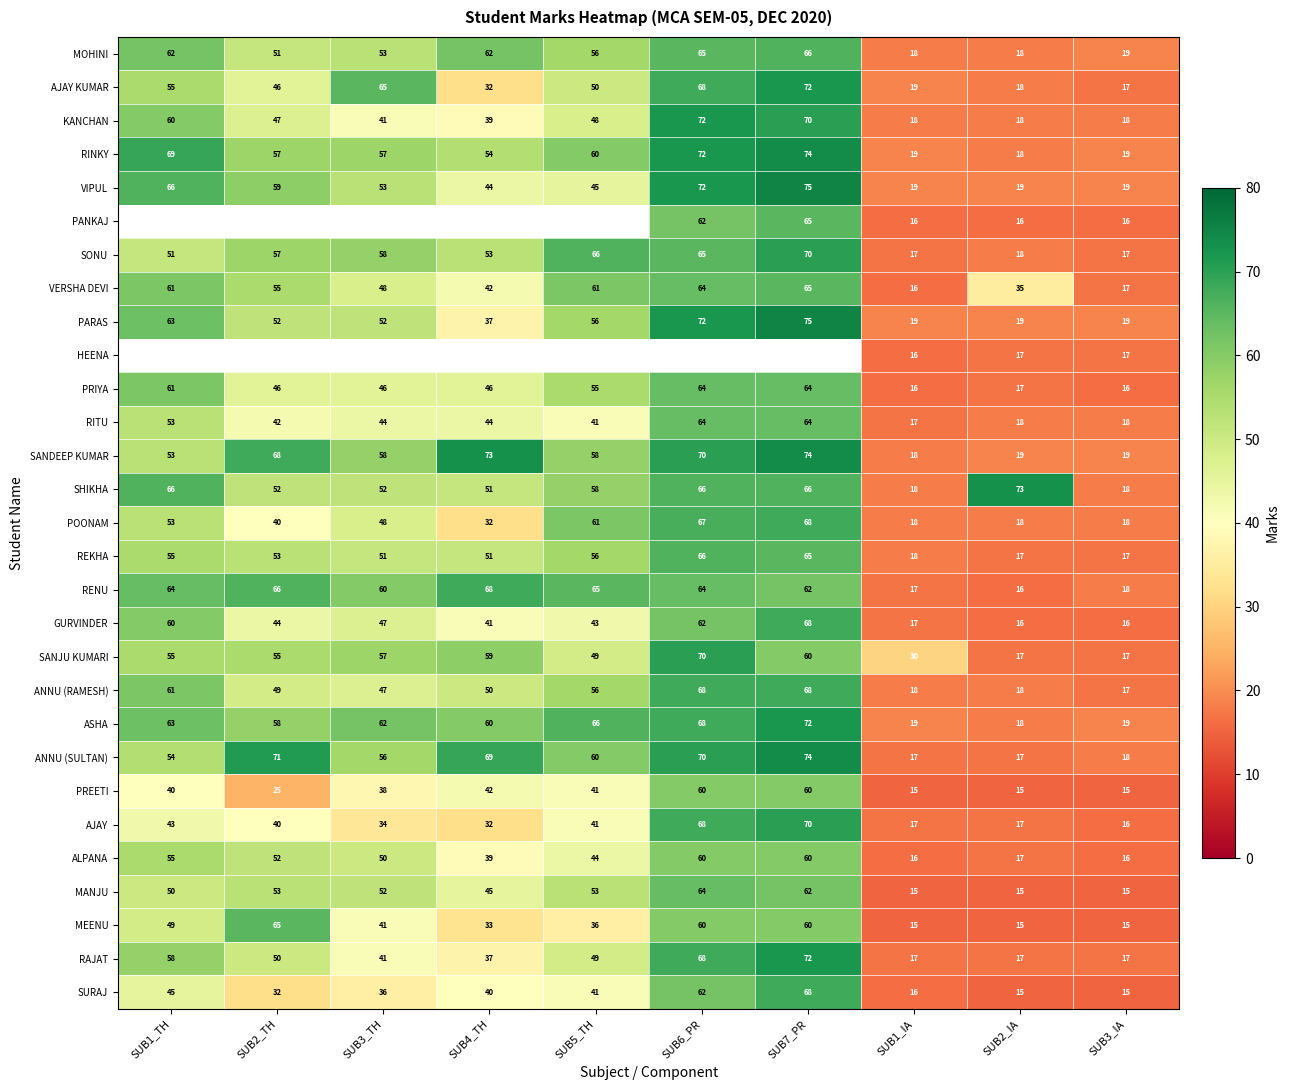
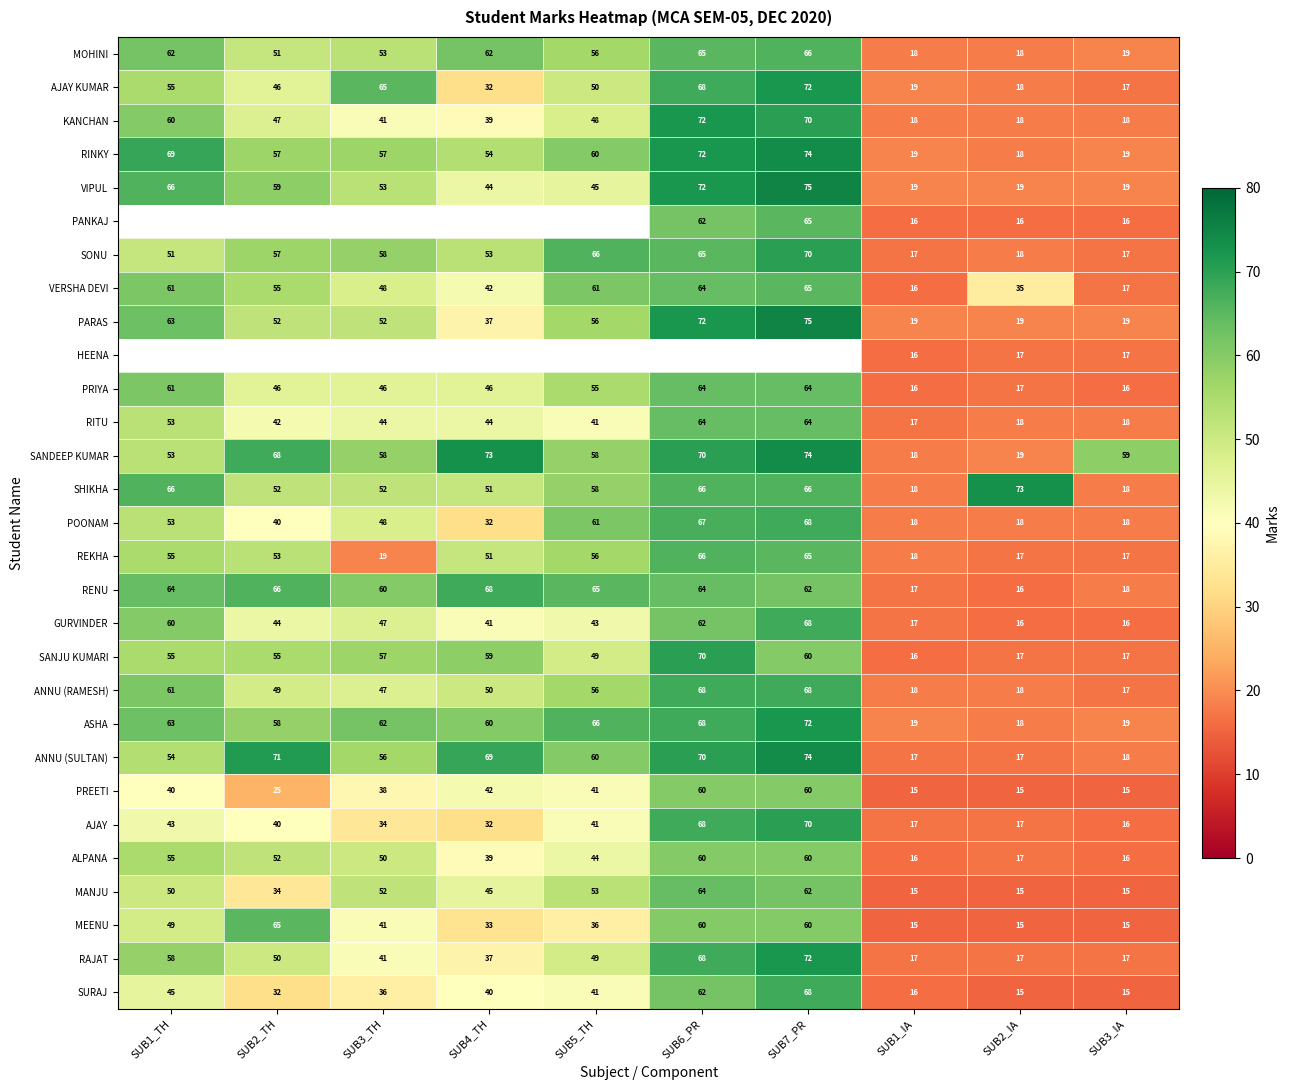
  {
    "SANDEEP KUMAR": {
      "SUB1_TH": 53,
      "SUB2_TH": 68,
      "SUB3_TH": 58,
      "SUB4_TH": 73,
      "SUB5_TH": 58,
      "SUB6_PR": 70,
      "SUB7_PR": 74,
      "SUB1_IA": 18,
      "SUB2_IA": 19,
-     "SUB3_IA": 19
+     "SUB3_IA": 59
    },
    "REKHA": {
      "SUB1_TH": 55,
      "SUB2_TH": 53,
-     "SUB3_TH": 51,
+     "SUB3_TH": 19,
      "SUB4_TH": 51,
      "SUB5_TH": 56,
      "SUB6_PR": 66,
      "SUB7_PR": 65,
      "SUB1_IA": 18,
      "SUB2_IA": 17,
      "SUB3_IA": 17
    },
    "SANJU KUMARI": {
      "SUB1_TH": 55,
      "SUB2_TH": 55,
      "SUB3_TH": 57,
      "SUB4_TH": 59,
      "SUB5_TH": 49,
      "SUB6_PR": 70,
      "SUB7_PR": 60,
-     "SUB1_IA": 30,
+     "SUB1_IA": 16,
      "SUB2_IA": 17,
      "SUB3_IA": 17
    },
    "MANJU": {
      "SUB1_TH": 50,
-     "SUB2_TH": 53,
+     "SUB2_TH": 34,
      "SUB3_TH": 52,
      "SUB4_TH": 45,
      "SUB5_TH": 53,
      "SUB6_PR": 64,
      "SUB7_PR": 62,
      "SUB1_IA": 15,
      "SUB2_IA": 15,
      "SUB3_IA": 15
    }
  }
